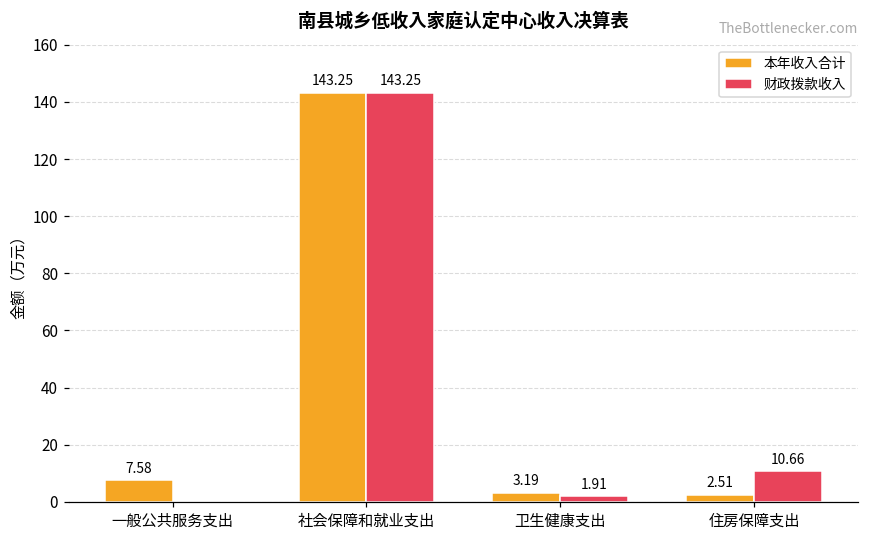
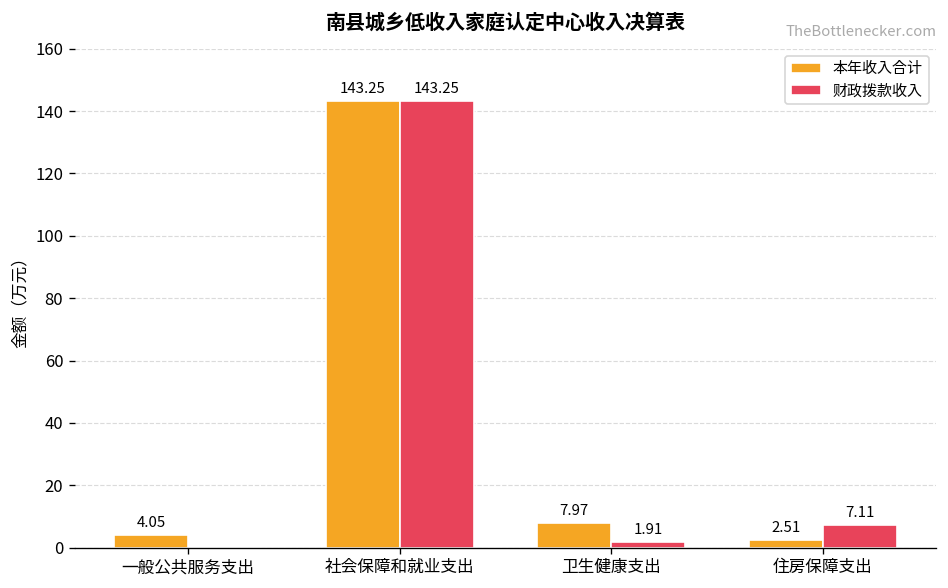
  {
    "本年收入合计": {
-     "一般公共服务支出": 7.58,
+     "一般公共服务支出": 4.05,
      "社会保障和就业支出": 143.25,
-     "卫生健康支出": 3.19,
+     "卫生健康支出": 7.97,
      "住房保障支出": 2.51
    },
    "财政拨款收入": {
      "社会保障和就业支出": 143.25,
      "卫生健康支出": 1.91,
-     "住房保障支出": 10.66
+     "住房保障支出": 7.11
    }
  }
